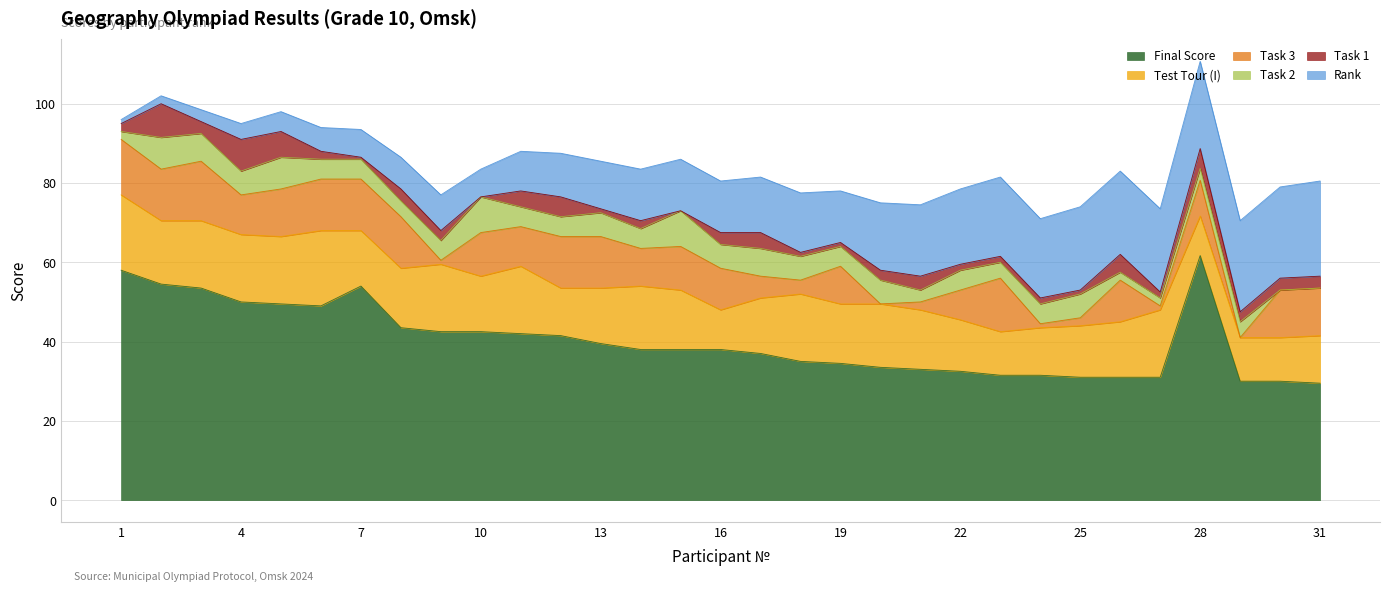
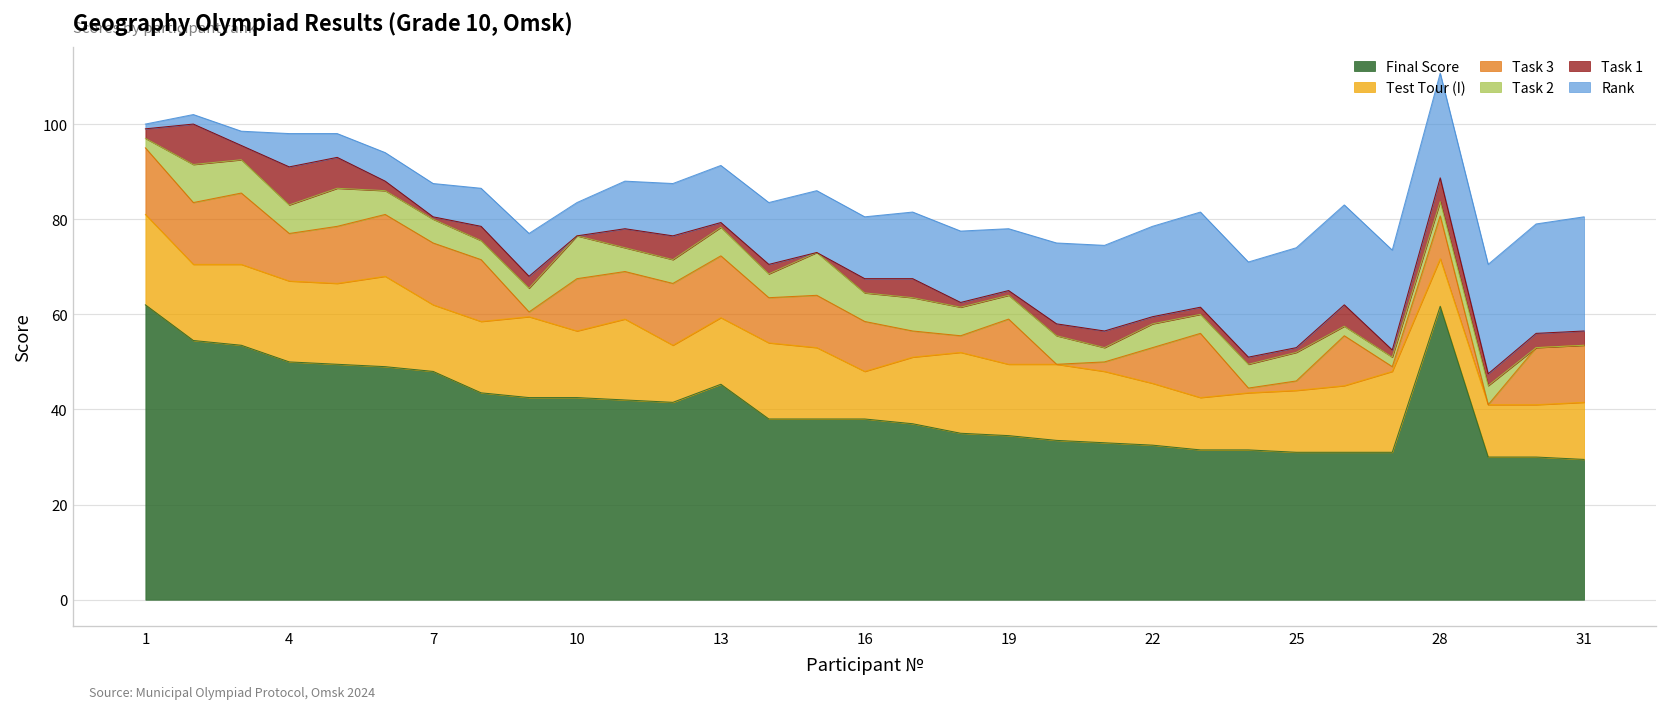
  {
    "Final Score": {
-     "1": 58,
+     "1": 62,
      "4": 50,
-     "7": 54,
+     "7": 48,
      "10": 43,
-     "13": 40,
+     "13": 45,
      "16": 38,
      "19": 35,
      "22": 33,
      "25": 31,
      "28": 62,
      "31": 30
    },
    "Task 2": {
      "1": 2,
      "4": 6,
      "13": 6,
      "16": 6,
      "19": 5,
      "22": 5,
      "25": 6,
      "28": 3
    },
    "Task 1": {
      "1": 2,
      "4": 8,
      "13": 1,
      "16": 3,
      "19": 1,
      "22": 2,
      "25": 1,
      "28": 5,
      "31": 3
    },
    "Rank": {
      "1": 1,
-     "4": 4,
+     "4": 7,
      "7": 7,
      "10": 7,
      "13": 12,
      "16": 13,
      "19": 13,
      "22": 19,
      "25": 21,
      "28": 22,
      "31": 24
    }
  }
